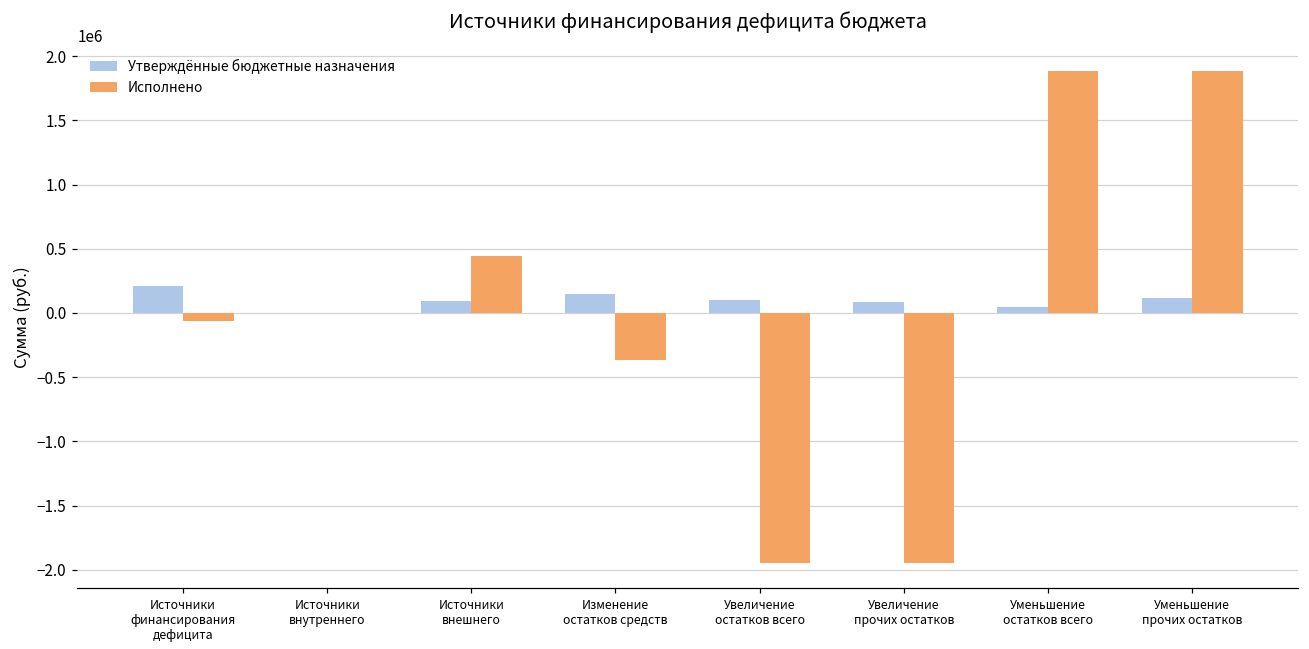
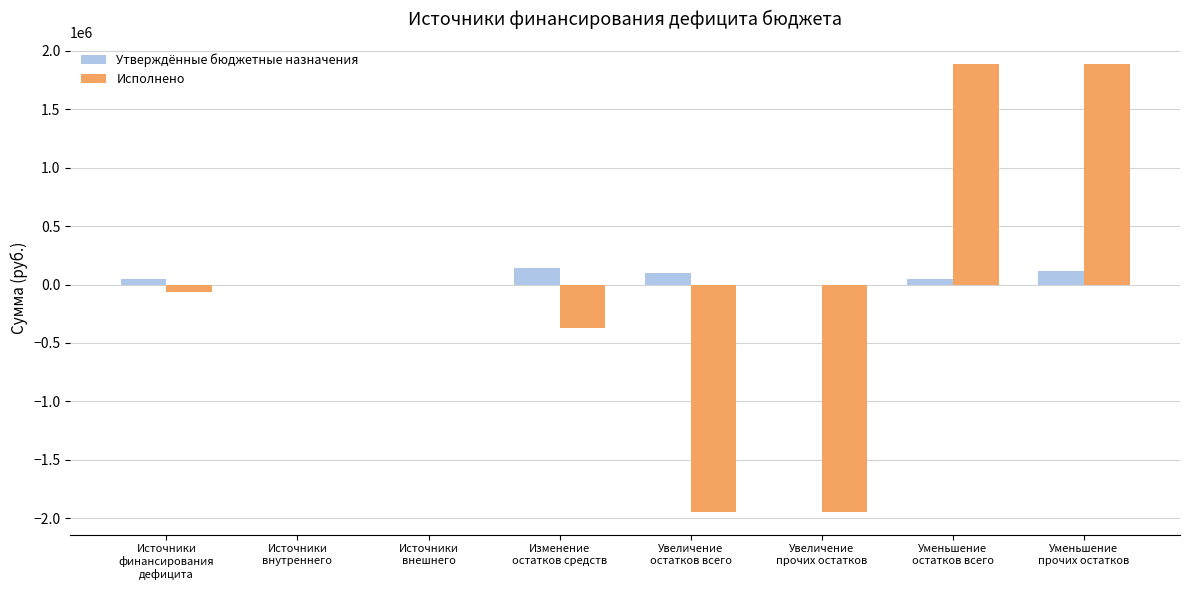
  {
    "Утверждённые бюджетные назначения": {
-     "Источники финансирования дефицита": 210000,
+     "Источники финансирования дефицита": 50000,
      "Источники внутреннего": 0,
-     "Источники внешнего": 90000,
+     "Источники внешнего": 0,
      "Изменение остатков средств": 150000,
      "Увеличение остатков всего": 100000,
-     "Увеличение прочих остатков": 80000,
+     "Увеличение прочих остатков": 0,
      "Уменьшение остатков всего": 50000,
      "Уменьшение прочих остатков": 120000
    },
    "Исполнено": {
      "Источники финансирования дефицита": -60000,
      "Источники внутреннего": 0,
-     "Источники внешнего": 440000,
+     "Источники внешнего": 0,
      "Изменение остатков средств": -370000,
      "Увеличение остатков всего": -1950000,
      "Увеличение прочих остатков": -1950000,
      "Уменьшение остатков всего": 1890000,
      "Уменьшение прочих остатков": 1890000
    }
  }
